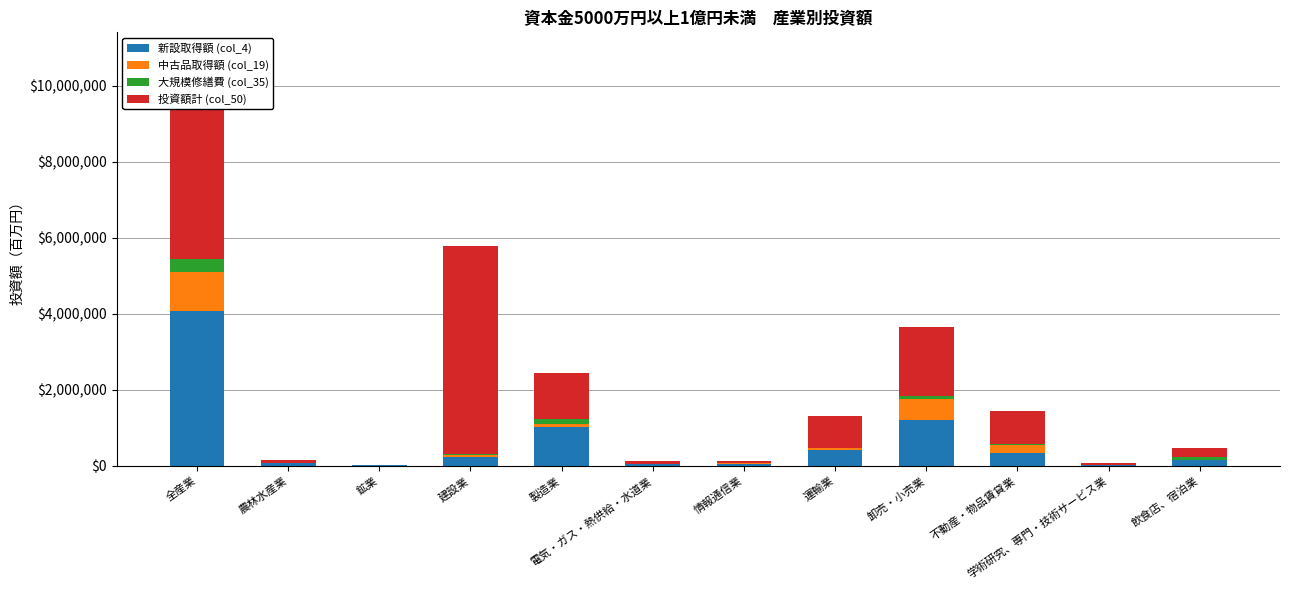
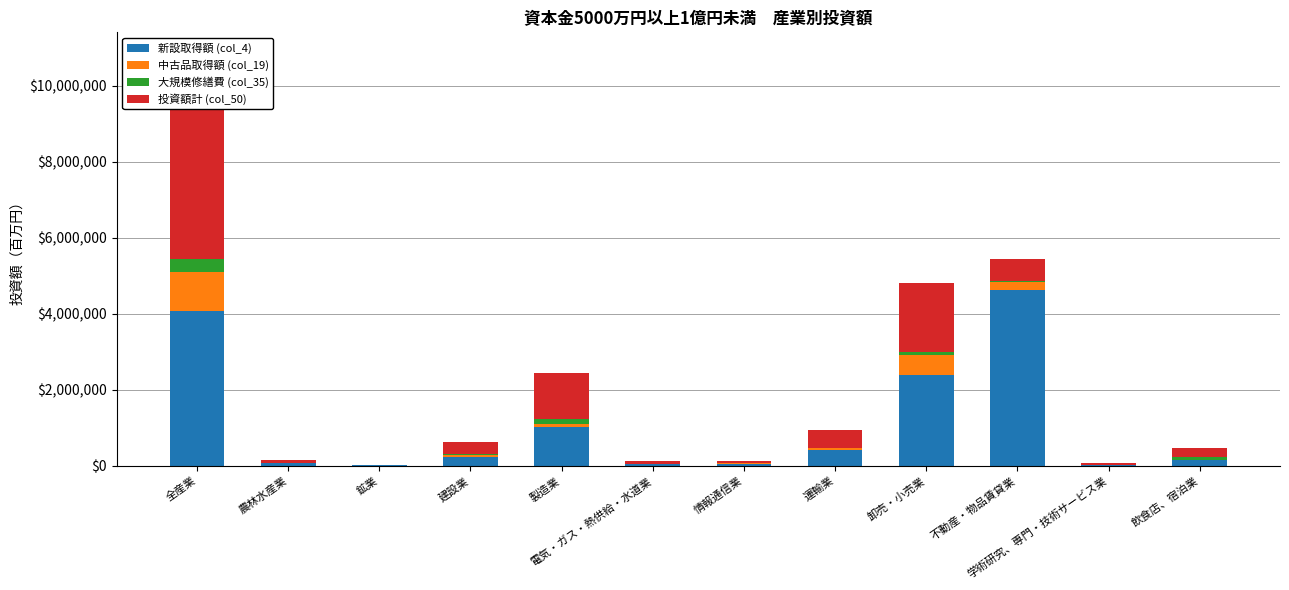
  {
    "新設取得額 (col_4)": {
      "全産業": "$4,100,000",
      "農林水産業": "$100,000",
      "建設業": "$200,000",
      "製造業": "$1,000,000",
      "運輸業": "$400,000",
-     "卸売・小売業": "$1,200,000",
-     "不動産・物品賃貸業": "$300,000",
+     "卸売・小売業": "$2,400,000",
+     "不動産・物品賃貸業": "$4,600,000",
      "飲食店、宿泊業": "$100,000"
    },
    "中古品取得額 (col_19)": {
      "全産業": "$1,000,000",
      "製造業": "$100,000",
      "卸売・小売業": "$500,000",
      "不動産・物品賃貸業": "$200,000"
    },
    "大規模修繕費 (col_35)": {
      "全産業": "$300,000",
      "製造業": "$100,000",
      "情報通信業": "$0",
      "飲食店、宿泊業": "$100,000"
    },
    "投資額計 (col_50)": {
      "農林水産業": "$100,000",
-     "建設業": "$5,500,000",
+     "建設業": "$300,000",
      "製造業": "$1,200,000",
-     "運輸業": "$800,000",
+     "運輸業": "$500,000",
      "卸売・小売業": "$1,800,000",
-     "不動産・物品賃貸業": "$900,000",
+     "不動産・物品賃貸業": "$600,000",
      "飲食店、宿泊業": "$200,000"
    }
  }
